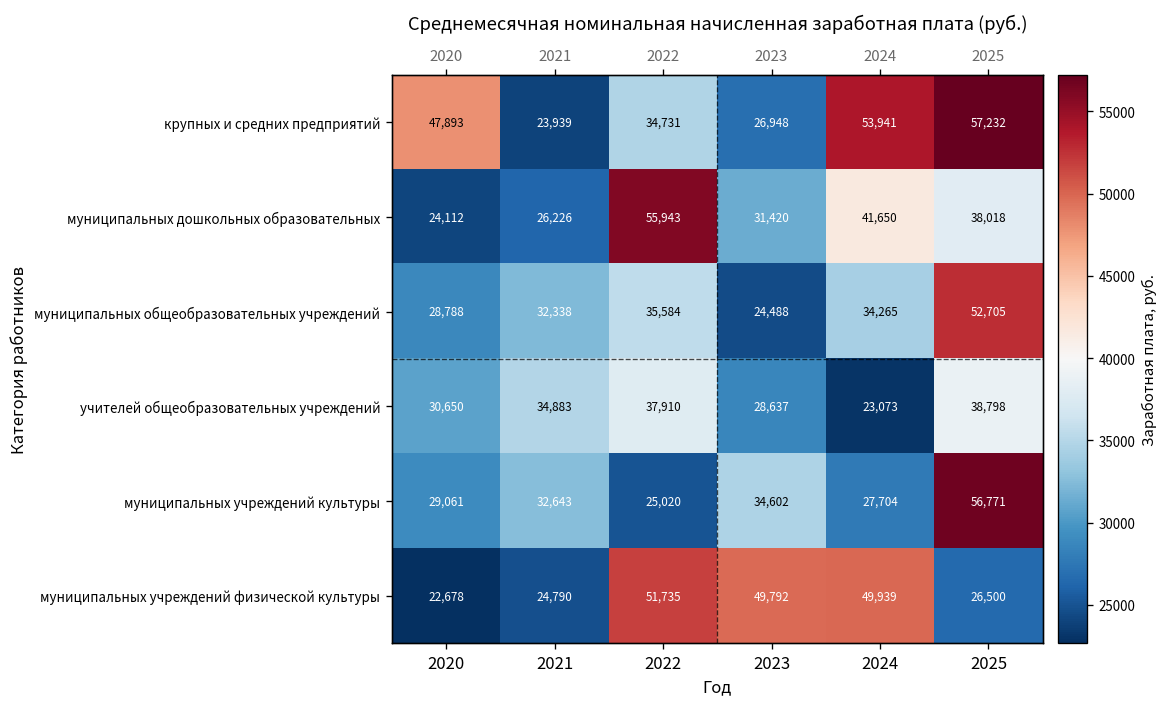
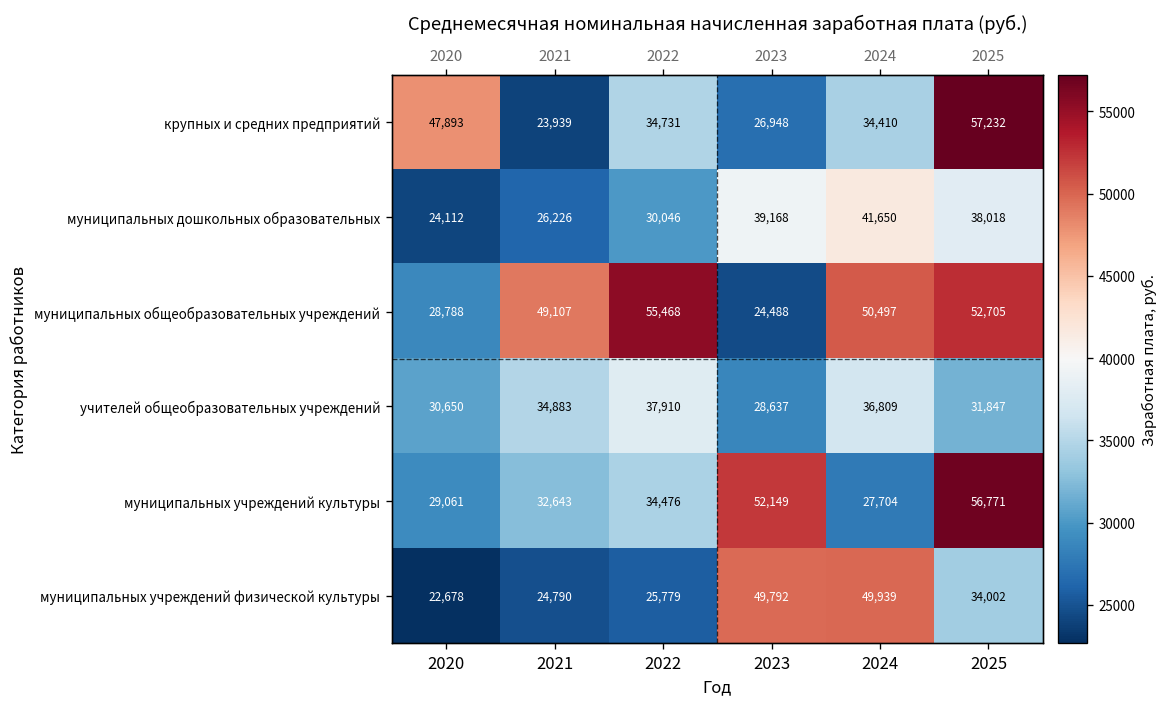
  {
    "крупных и средних предприятий": {
      "2020": "47,893",
      "2021": "23,939",
      "2022": "34,731",
      "2023": "26,948",
-     "2024": "53,941",
+     "2024": "34,410",
      "2025": "57,232"
    },
    "муниципальных дошкольных образовательных": {
      "2020": "24,112",
      "2021": "26,226",
-     "2022": "55,943",
-     "2023": "31,420",
+     "2022": "30,046",
+     "2023": "39,168",
      "2024": "41,650",
      "2025": "38,018"
    },
    "муниципальных общеобразовательных учреждений": {
      "2020": "28,788",
-     "2021": "32,338",
-     "2022": "35,584",
+     "2021": "49,107",
+     "2022": "55,468",
      "2023": "24,488",
-     "2024": "34,265",
+     "2024": "50,497",
      "2025": "52,705"
    },
    "учителей общеобразовательных учреждений": {
      "2020": "30,650",
      "2021": "34,883",
      "2022": "37,910",
      "2023": "28,637",
-     "2024": "23,073",
-     "2025": "38,798"
+     "2024": "36,809",
+     "2025": "31,847"
    },
    "муниципальных учреждений культуры": {
      "2020": "29,061",
      "2021": "32,643",
-     "2022": "25,020",
-     "2023": "34,602",
+     "2022": "34,476",
+     "2023": "52,149",
      "2024": "27,704",
      "2025": "56,771"
    },
    "муниципальных учреждений физической культуры": {
      "2020": "22,678",
      "2021": "24,790",
-     "2022": "51,735",
+     "2022": "25,779",
      "2023": "49,792",
      "2024": "49,939",
-     "2025": "26,500"
+     "2025": "34,002"
    }
  }
